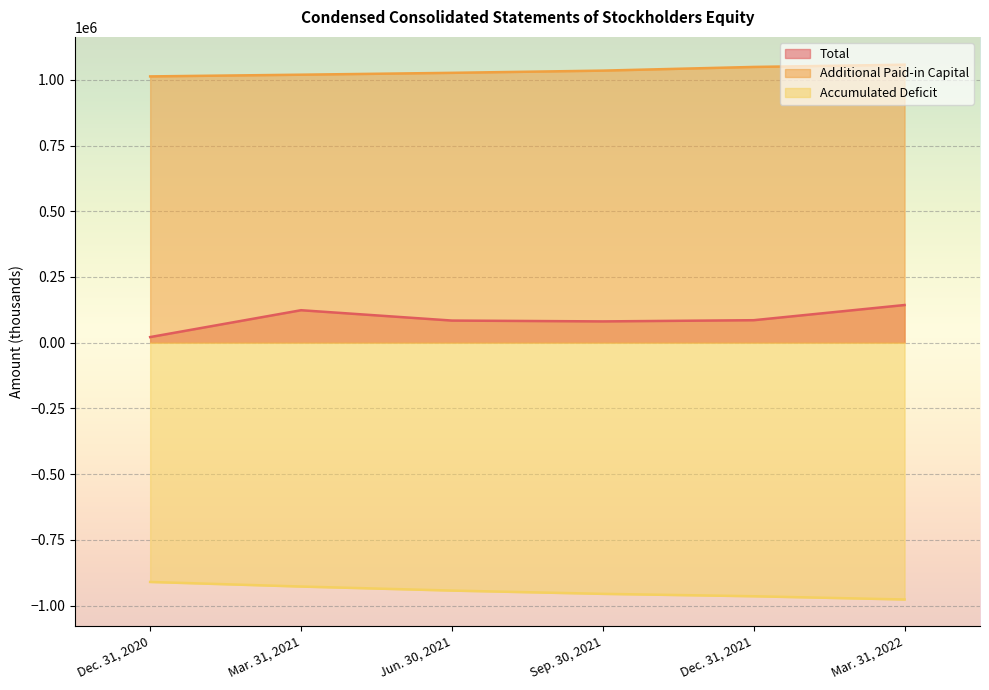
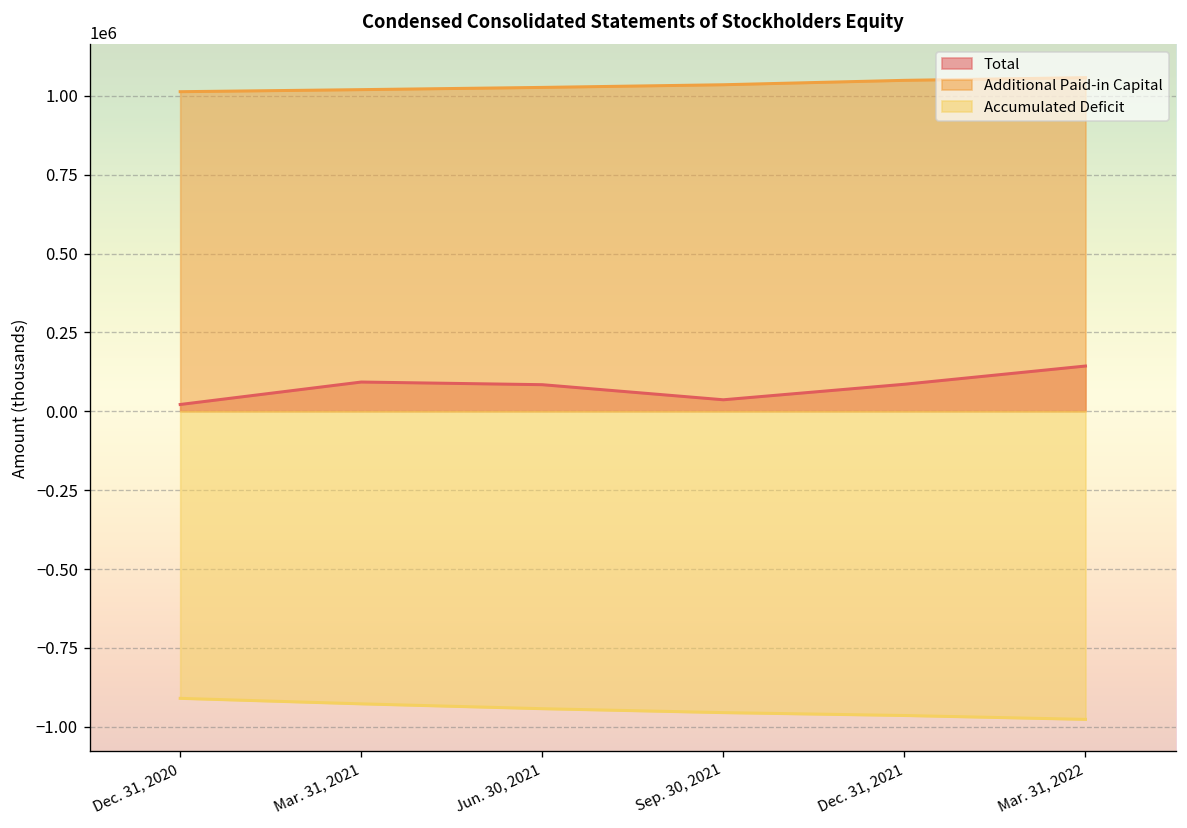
  {
    "Total": {
      "Dec. 31, 2020": 20000,
-     "Mar. 31, 2021": 120000,
+     "Mar. 31, 2021": 90000,
      "Jun. 30, 2021": 80000,
-     "Sep. 30, 2021": 80000,
+     "Sep. 30, 2021": 40000,
      "Dec. 31, 2021": 90000,
      "Mar. 31, 2022": 140000
    }
  }
